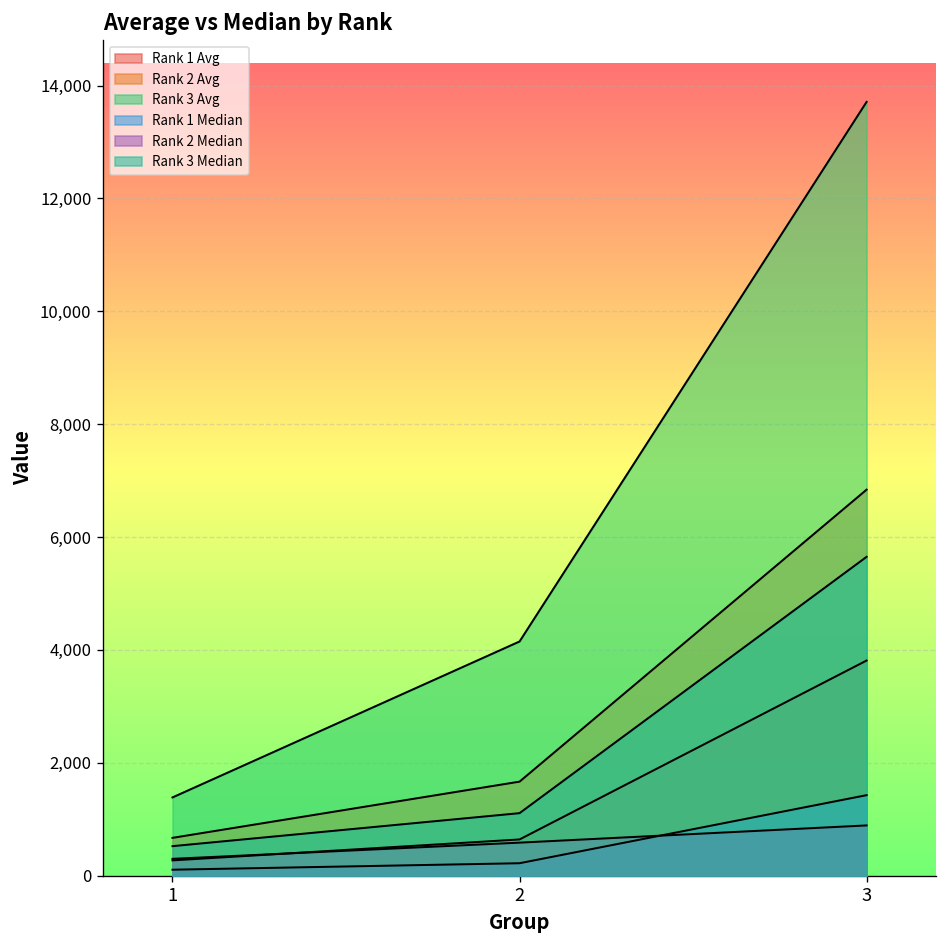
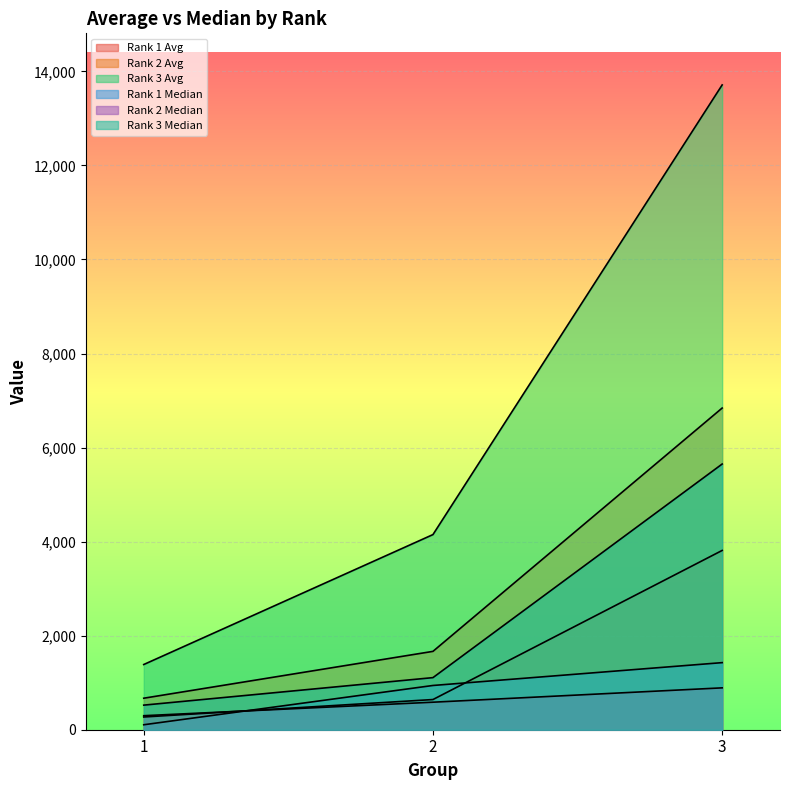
  {
    "Rank 1 Median": {
      "1": "100",
-     "2": "200",
+     "2": "900",
      "3": "1,400"
    },
    "Rank 2 Median": {
      "2": "600",
      "3": "900"
    }
  }
